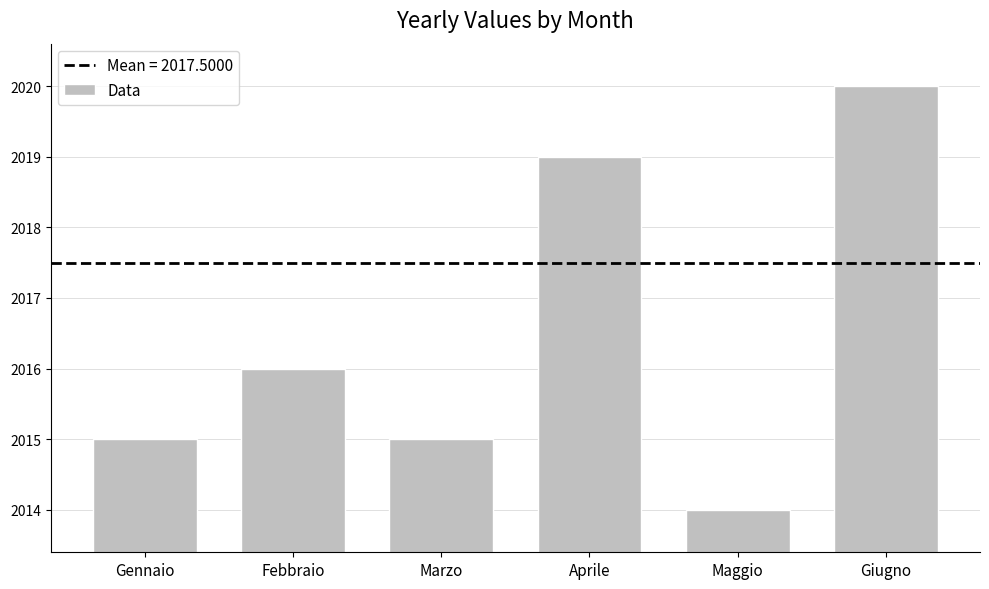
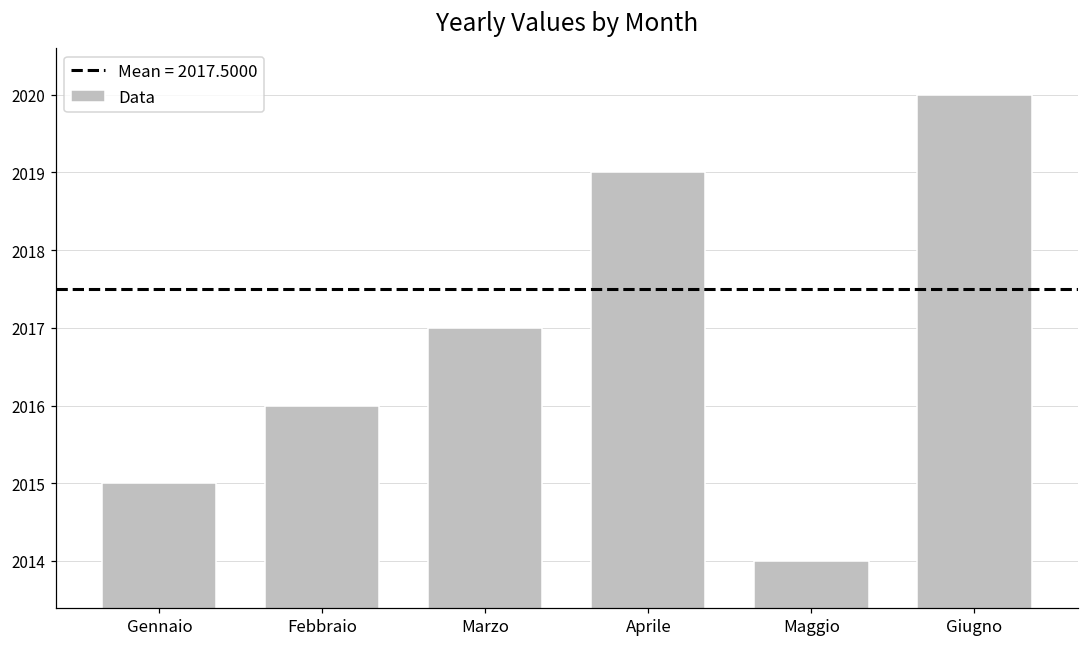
  {
    "Gennaio": 2015,
    "Febbraio": 2016,
-   "Marzo": 2015,
+   "Marzo": 2017,
    "Aprile": 2019,
    "Maggio": 2014,
    "Giugno": 2020
  }
